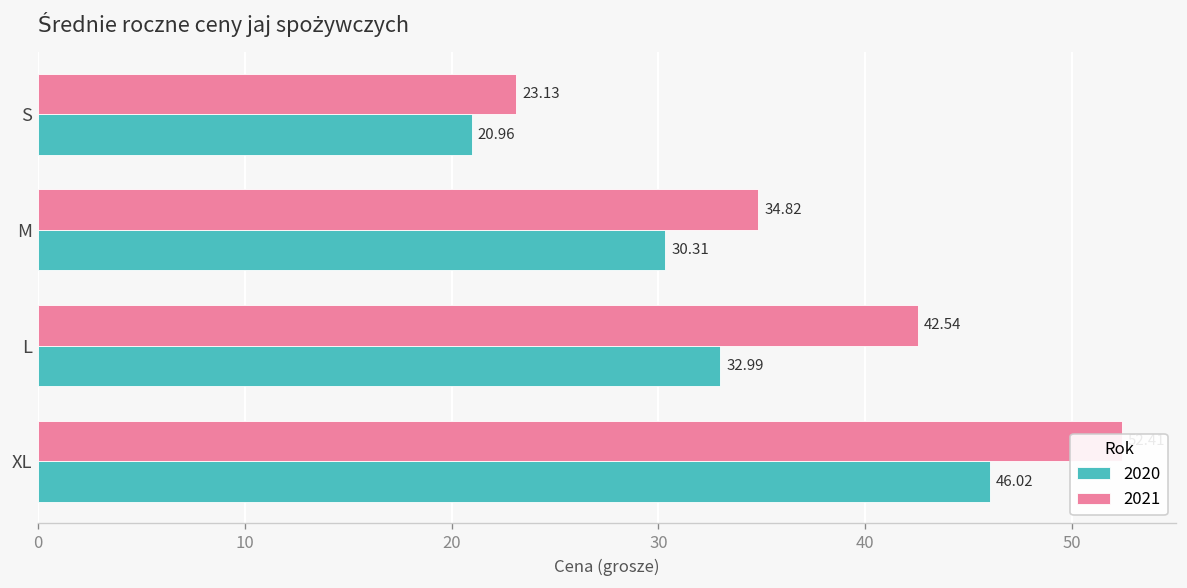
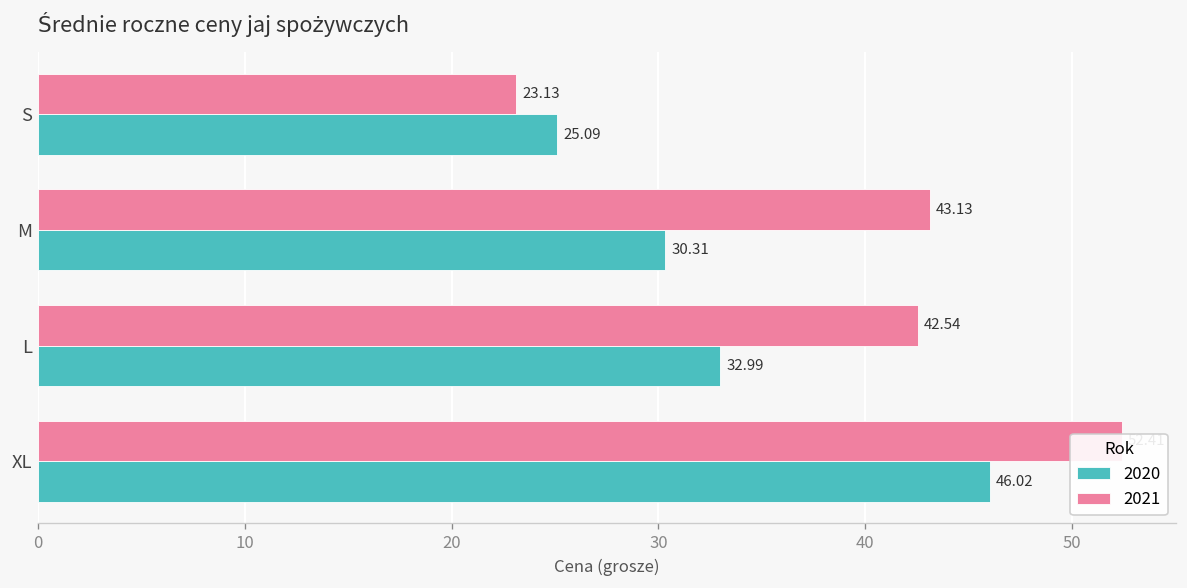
  {
    "2020": {
-     "S": 20.96,
+     "S": 25.09,
      "M": 30.31,
      "L": 32.99,
      "XL": 46.02
    },
    "2021": {
      "S": 23.13,
-     "M": 34.82,
+     "M": 43.13,
      "L": 42.54
    }
  }
